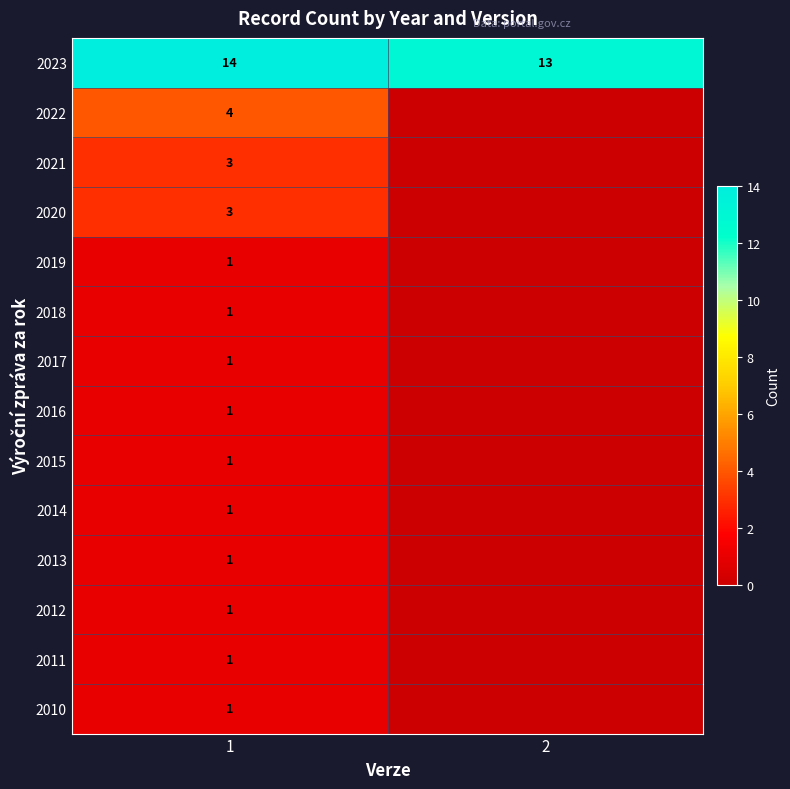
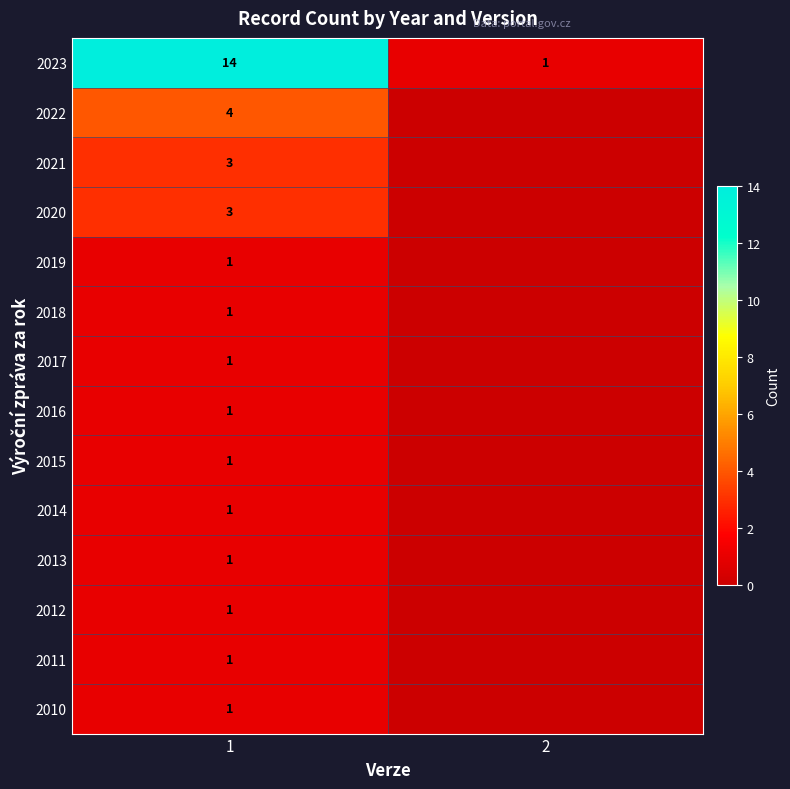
  {
    "2023": {
      "1": 14,
-     "2": 13
+     "2": 1
    },
    "2022": {
      "1": 4
    },
    "2021": {
      "1": 3
    },
    "2020": {
      "1": 3
    },
    "2019": {
      "1": 1
    },
    "2018": {
      "1": 1
    },
    "2017": {
      "1": 1
    },
    "2016": {
      "1": 1
    },
    "2015": {
      "1": 1
    },
    "2014": {
      "1": 1
    },
    "2013": {
      "1": 1
    },
    "2012": {
      "1": 1
    },
    "2011": {
      "1": 1
    },
    "2010": {
      "1": 1
    }
  }
